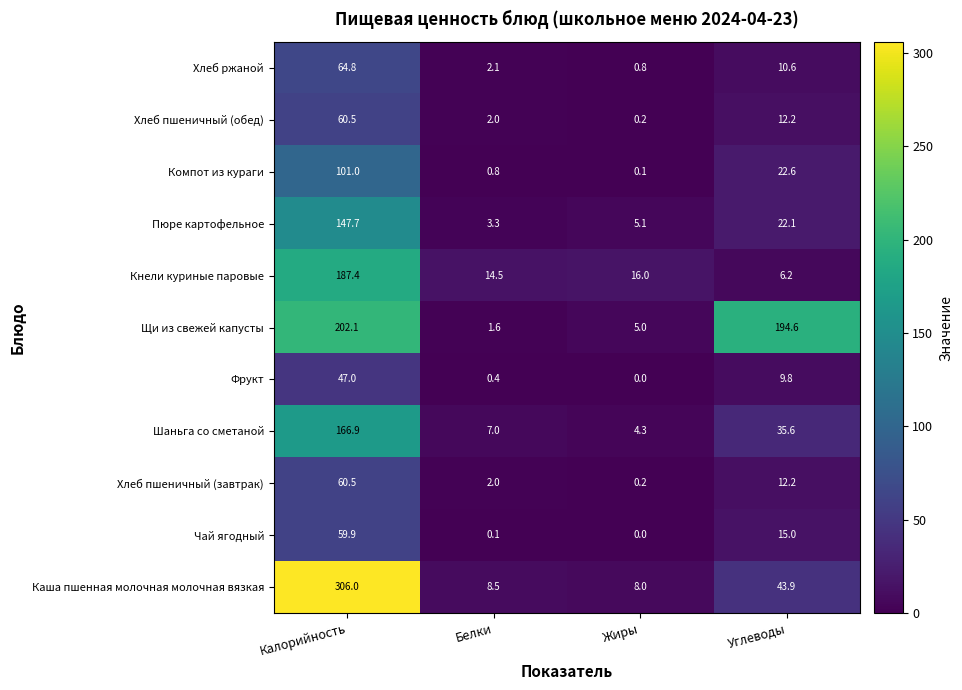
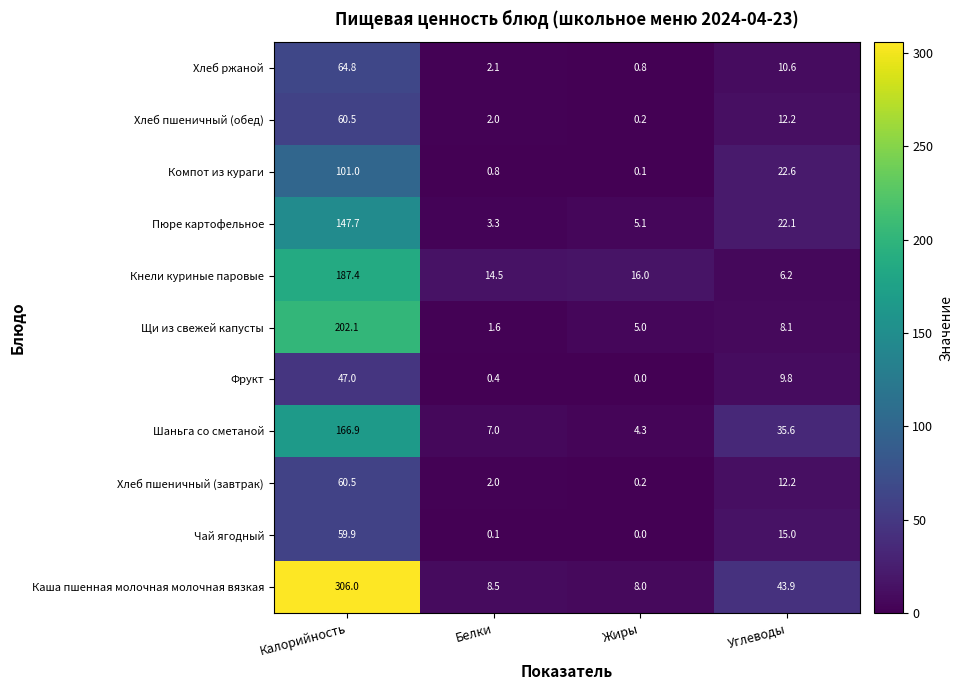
  {
    "Хлеб ржаной": {
      "Калорийность": 64.8,
      "Белки": 2.1,
      "Жиры": 0.8,
      "Углеводы": 10.6
    },
    "Хлеб пшеничный (обед)": {
      "Калорийность": 60.5,
      "Белки": 2.0,
      "Жиры": 0.2,
      "Углеводы": 12.2
    },
    "Компот из кураги": {
      "Калорийность": 101.0,
      "Белки": 0.8,
      "Жиры": 0.1,
      "Углеводы": 22.6
    },
    "Пюре картофельное": {
      "Калорийность": 147.7,
      "Белки": 3.3,
      "Жиры": 5.1,
      "Углеводы": 22.1
    },
    "Кнели куриные паровые": {
      "Калорийность": 187.4,
      "Белки": 14.5,
      "Жиры": 16.0,
      "Углеводы": 6.2
    },
    "Щи из свежей капусты": {
      "Калорийность": 202.1,
      "Белки": 1.6,
      "Жиры": 5.0,
-     "Углеводы": 194.6
+     "Углеводы": 8.1
    },
    "Фрукт": {
      "Калорийность": 47.0,
      "Белки": 0.4,
      "Жиры": 0.0,
      "Углеводы": 9.8
    },
    "Шаньга со сметаной": {
      "Калорийность": 166.9,
      "Белки": 7.0,
      "Жиры": 4.3,
      "Углеводы": 35.6
    },
    "Хлеб пшеничный (завтрак)": {
      "Калорийность": 60.5,
      "Белки": 2.0,
      "Жиры": 0.2,
      "Углеводы": 12.2
    },
    "Чай ягодный": {
      "Калорийность": 59.9,
      "Белки": 0.1,
      "Жиры": 0.0,
      "Углеводы": 15.0
    },
    "Каша пшенная молочная молочная вязкая": {
      "Калорийность": 306.0,
      "Белки": 8.5,
      "Жиры": 8.0,
      "Углеводы": 43.9
    }
  }
